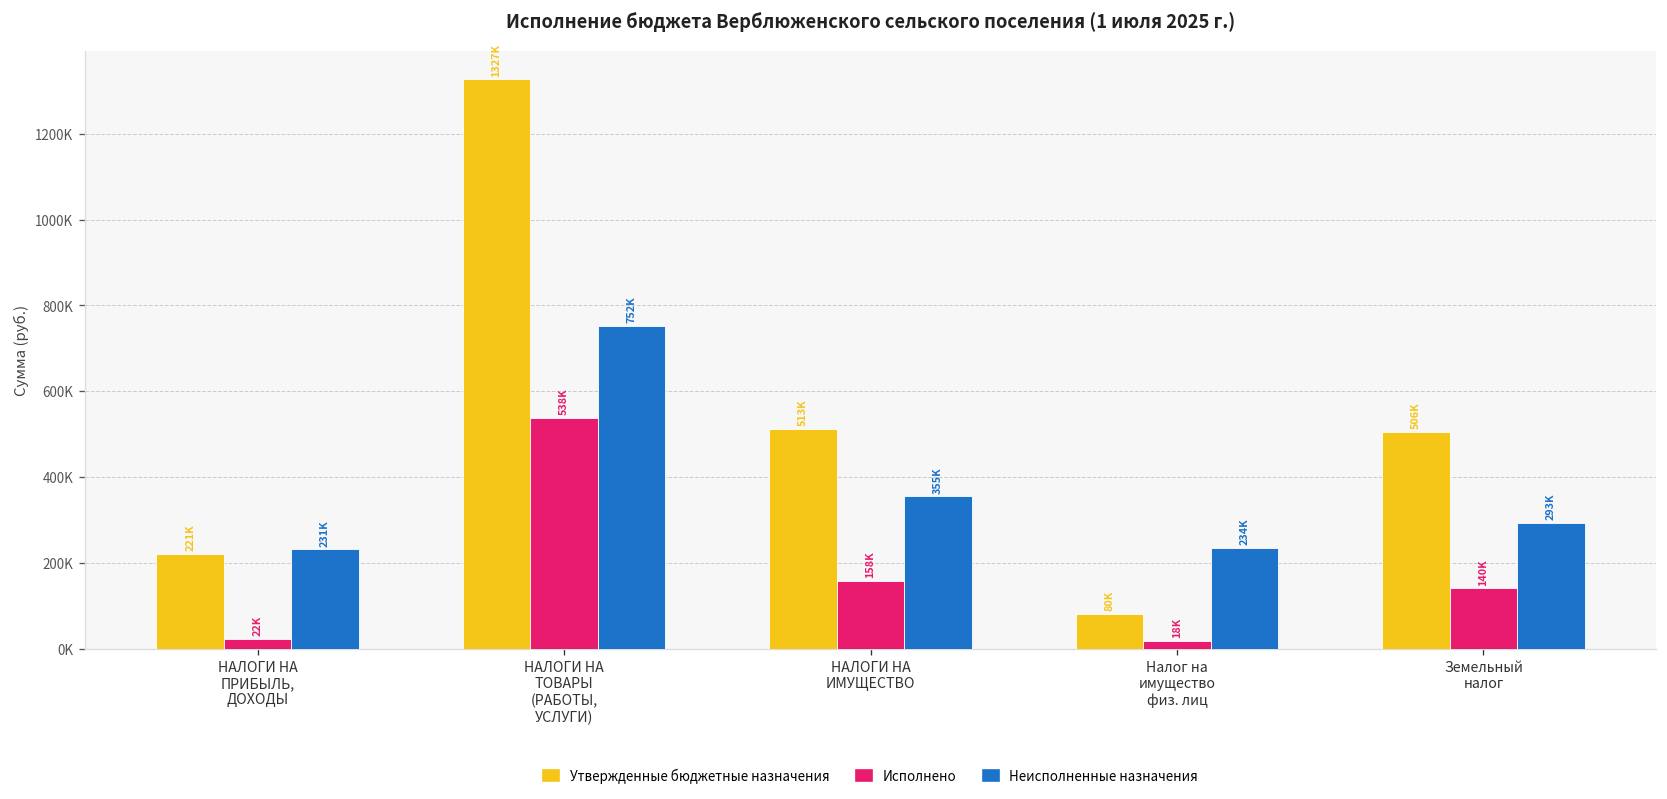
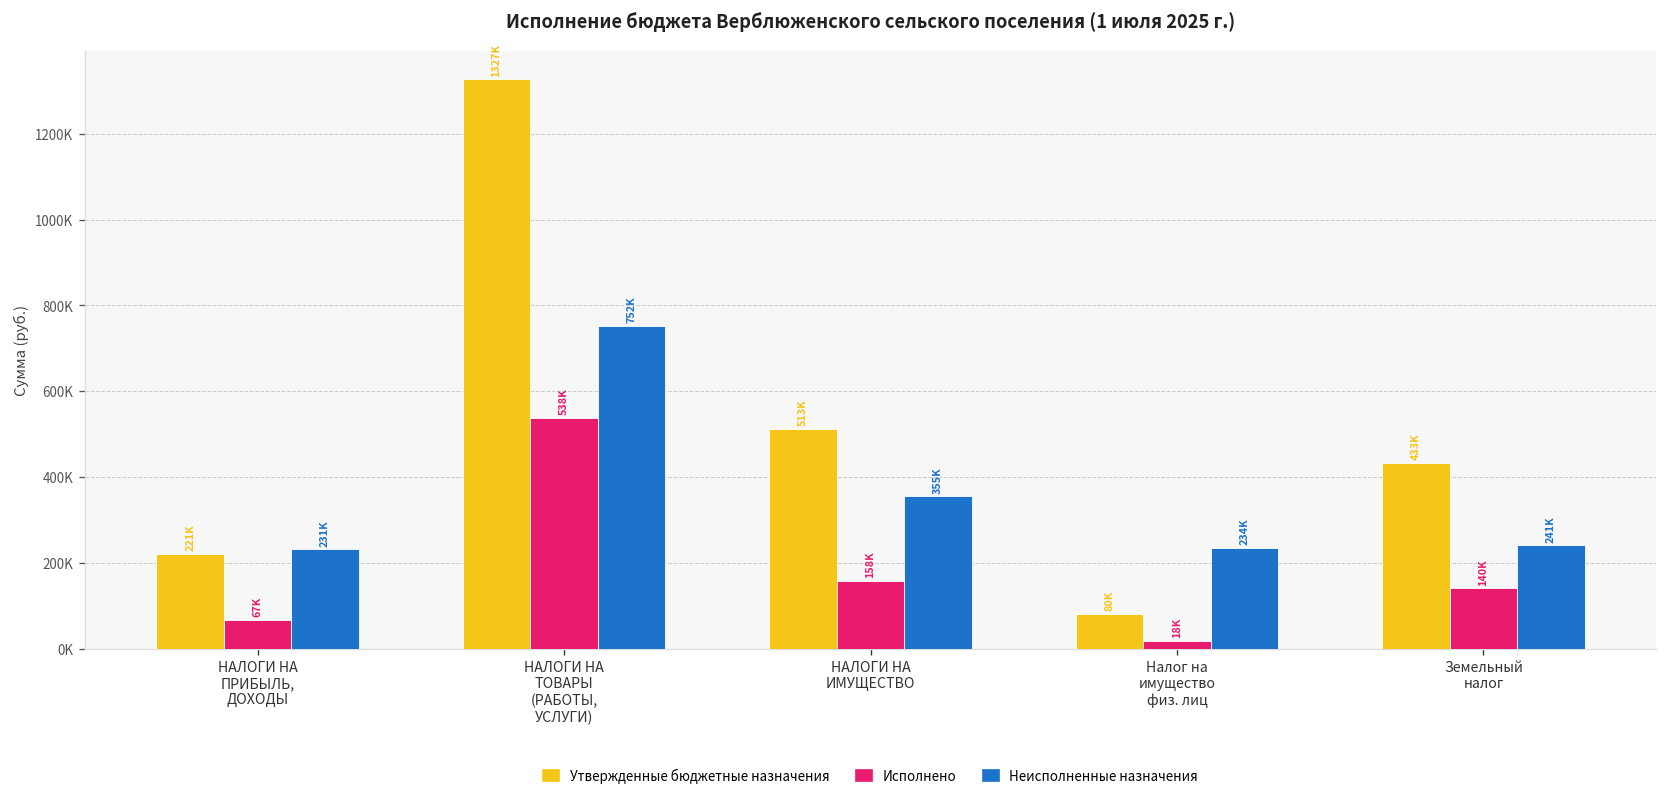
  {
    "Утвержденные бюджетные назначения": {
      "НАЛОГИ НА ПРИБЫЛЬ, ДОХОДЫ": "221K",
      "НАЛОГИ НА ТОВАРЫ (РАБОТЫ, УСЛУГИ)": "1327K",
      "НАЛОГИ НА ИМУЩЕСТВО": "513K",
      "Налог на имущество физ. лиц": "80K",
-     "Земельный налог": "506K"
+     "Земельный налог": "433K"
    },
    "Исполнено": {
-     "НАЛОГИ НА ПРИБЫЛЬ, ДОХОДЫ": "22K",
+     "НАЛОГИ НА ПРИБЫЛЬ, ДОХОДЫ": "67K",
      "НАЛОГИ НА ТОВАРЫ (РАБОТЫ, УСЛУГИ)": "538K",
      "НАЛОГИ НА ИМУЩЕСТВО": "158K",
      "Налог на имущество физ. лиц": "18K",
      "Земельный налог": "140K"
    },
    "Неисполненные назначения": {
      "НАЛОГИ НА ПРИБЫЛЬ, ДОХОДЫ": "231K",
      "НАЛОГИ НА ТОВАРЫ (РАБОТЫ, УСЛУГИ)": "752K",
      "НАЛОГИ НА ИМУЩЕСТВО": "355K",
      "Налог на имущество физ. лиц": "234K",
-     "Земельный налог": "293K"
+     "Земельный налог": "241K"
    }
  }
